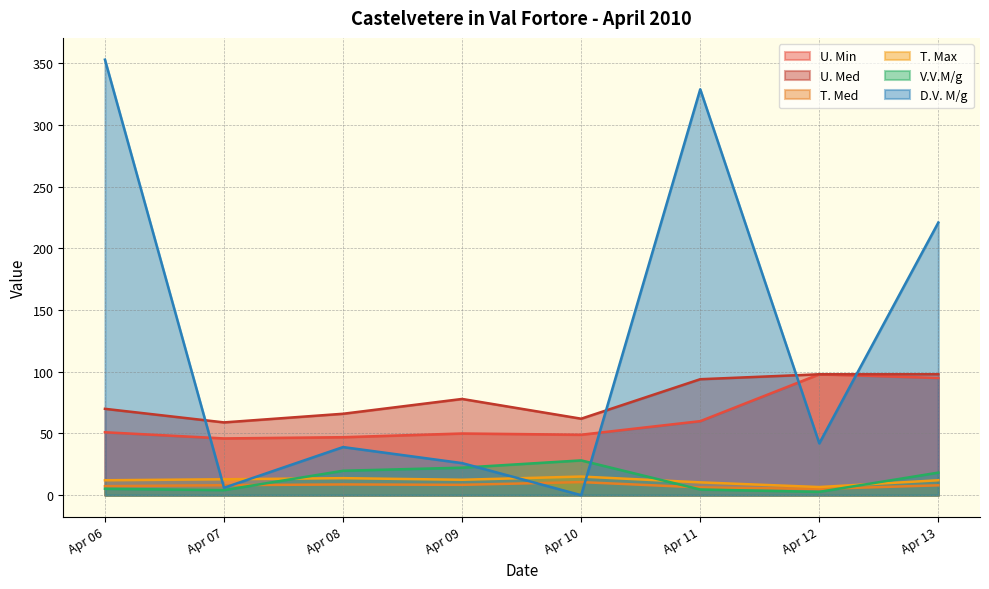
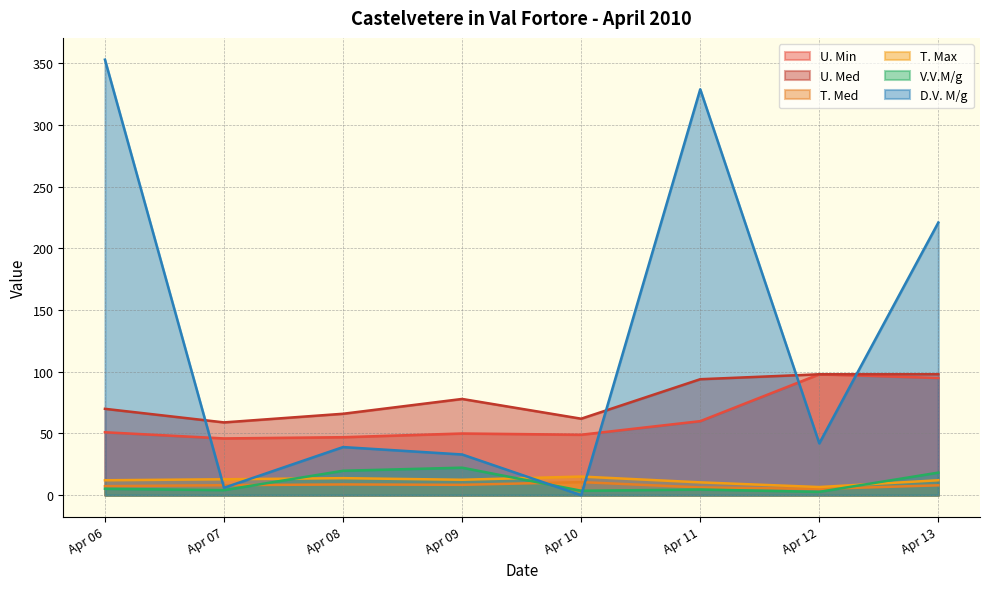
  {
    "V.V.M/g": {
      "Apr 06": 5,
      "Apr 08": 20,
      "Apr 09": 22,
-     "Apr 10": 28,
+     "Apr 10": 4,
      "Apr 12": 3,
      "Apr 13": 18
    },
    "D.V. M/g": {
      "Apr 06": 353,
      "Apr 08": 39,
-     "Apr 09": 26,
+     "Apr 09": 33,
      "Apr 10": 0,
      "Apr 11": 329,
      "Apr 12": 42,
      "Apr 13": 221
    }
  }
